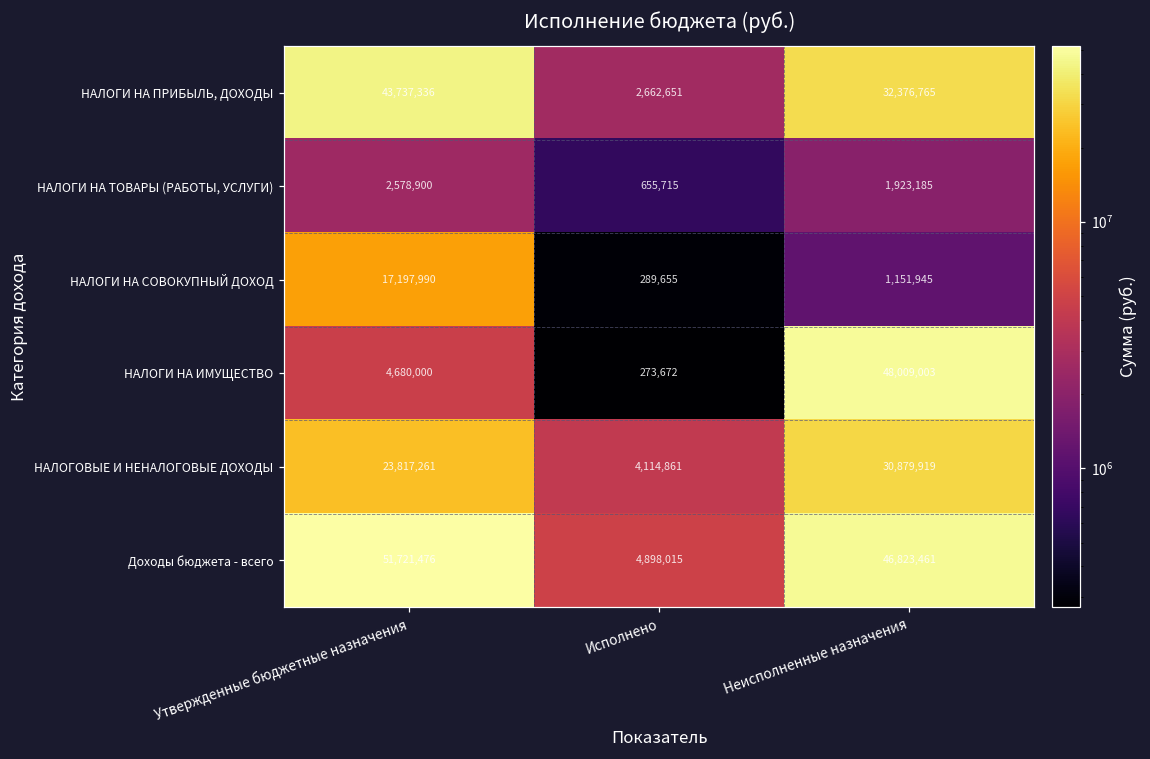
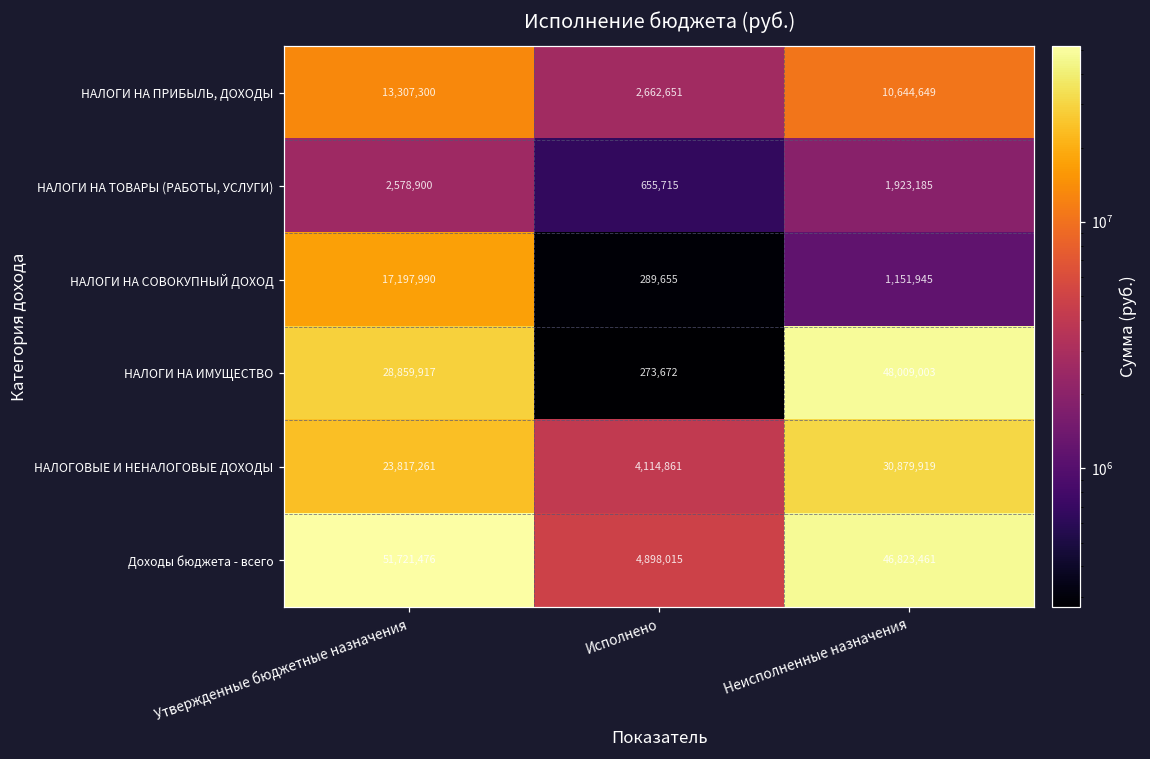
  {
    "НАЛОГИ НА ПРИБЫЛЬ, ДОХОДЫ": {
-     "Утвержденные бюджетные назначения": "43,737,336",
+     "Утвержденные бюджетные назначения": "13,307,300",
      "Исполнено": "2,662,651",
-     "Неисполненные назначения": "32,376,765"
+     "Неисполненные назначения": "10,644,649"
    },
    "НАЛОГИ НА ТОВАРЫ (РАБОТЫ, УСЛУГИ)": {
      "Утвержденные бюджетные назначения": "2,578,900",
      "Исполнено": "655,715",
      "Неисполненные назначения": "1,923,185"
    },
    "НАЛОГИ НА СОВОКУПНЫЙ ДОХОД": {
      "Утвержденные бюджетные назначения": "17,197,990",
      "Исполнено": "289,655",
      "Неисполненные назначения": "1,151,945"
    },
    "НАЛОГИ НА ИМУЩЕСТВО": {
-     "Утвержденные бюджетные назначения": "4,680,000",
+     "Утвержденные бюджетные назначения": "28,859,917",
      "Исполнено": "273,672",
      "Неисполненные назначения": "48,009,003"
    },
    "НАЛОГОВЫЕ И НЕНАЛОГОВЫЕ ДОХОДЫ": {
      "Утвержденные бюджетные назначения": "23,817,261",
      "Исполнено": "4,114,861",
      "Неисполненные назначения": "30,879,919"
    },
    "Доходы бюджета - всего": {
      "Утвержденные бюджетные назначения": "51,721,476",
      "Исполнено": "4,898,015",
      "Неисполненные назначения": "46,823,461"
    }
  }
